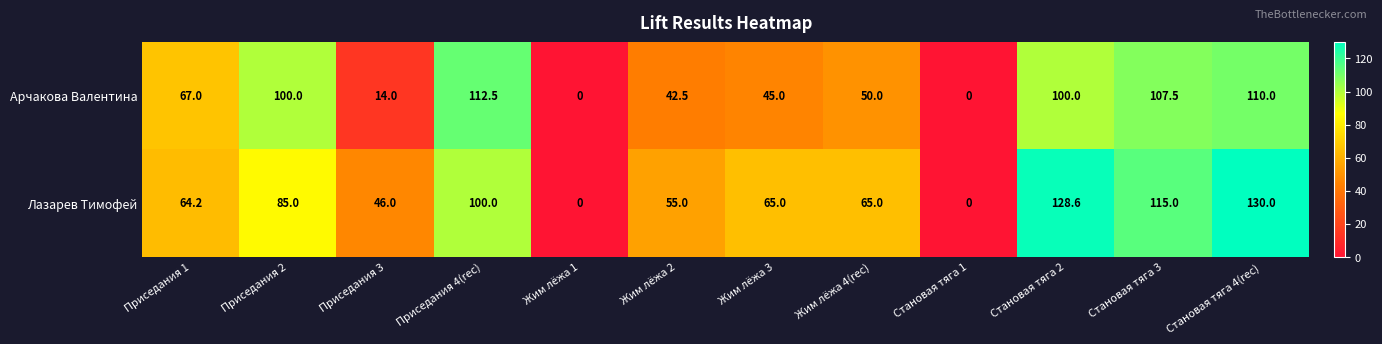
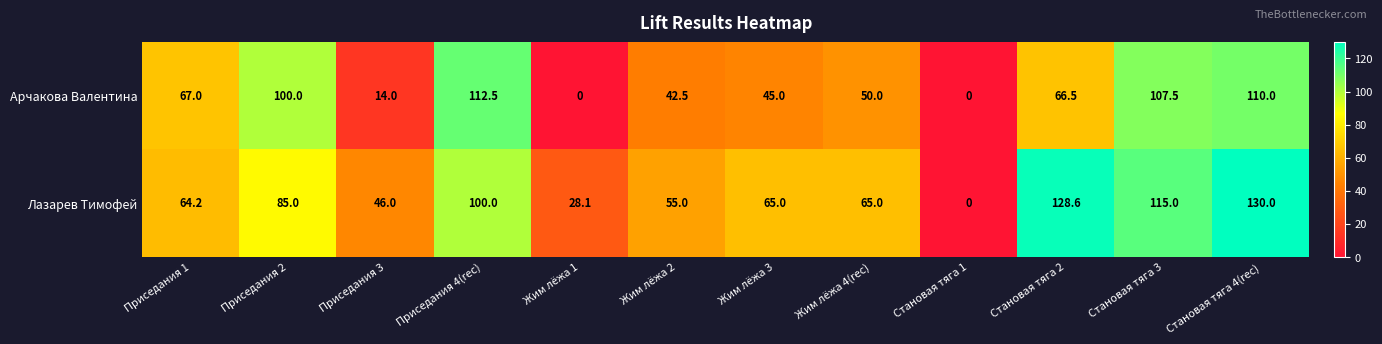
  {
    "Арчакова Валентина": {
      "Приседания 1": 67.0,
      "Приседания 2": 100.0,
      "Приседания 3": 14.0,
      "Приседания 4(rec)": 112.5,
      "Жим лёжа 1": 0,
      "Жим лёжа 2": 42.5,
      "Жим лёжа 3": 45.0,
      "Жим лёжа 4(rec)": 50.0,
      "Становая тяга 1": 0,
-     "Становая тяга 2": 100.0,
+     "Становая тяга 2": 66.5,
      "Становая тяга 3": 107.5,
      "Становая тяга 4(rec)": 110.0
    },
    "Лазарев Тимофей": {
      "Приседания 1": 64.2,
      "Приседания 2": 85.0,
      "Приседания 3": 46.0,
      "Приседания 4(rec)": 100.0,
-     "Жим лёжа 1": 0,
+     "Жим лёжа 1": 28.1,
      "Жим лёжа 2": 55.0,
      "Жим лёжа 3": 65.0,
      "Жим лёжа 4(rec)": 65.0,
      "Становая тяга 1": 0,
      "Становая тяга 2": 128.6,
      "Становая тяга 3": 115.0,
      "Становая тяга 4(rec)": 130.0
    }
  }
